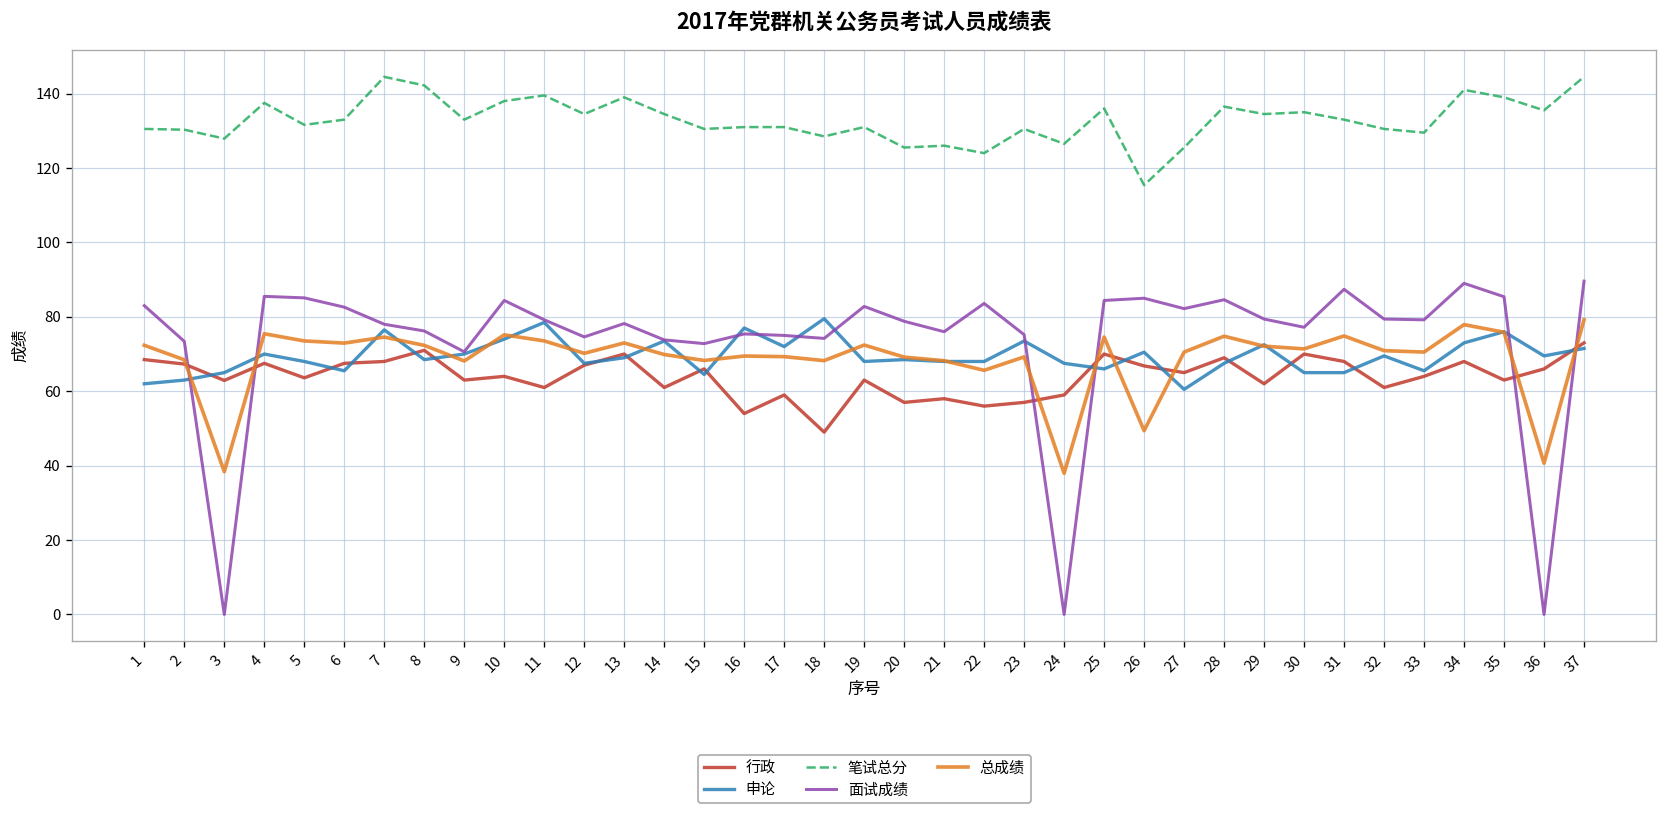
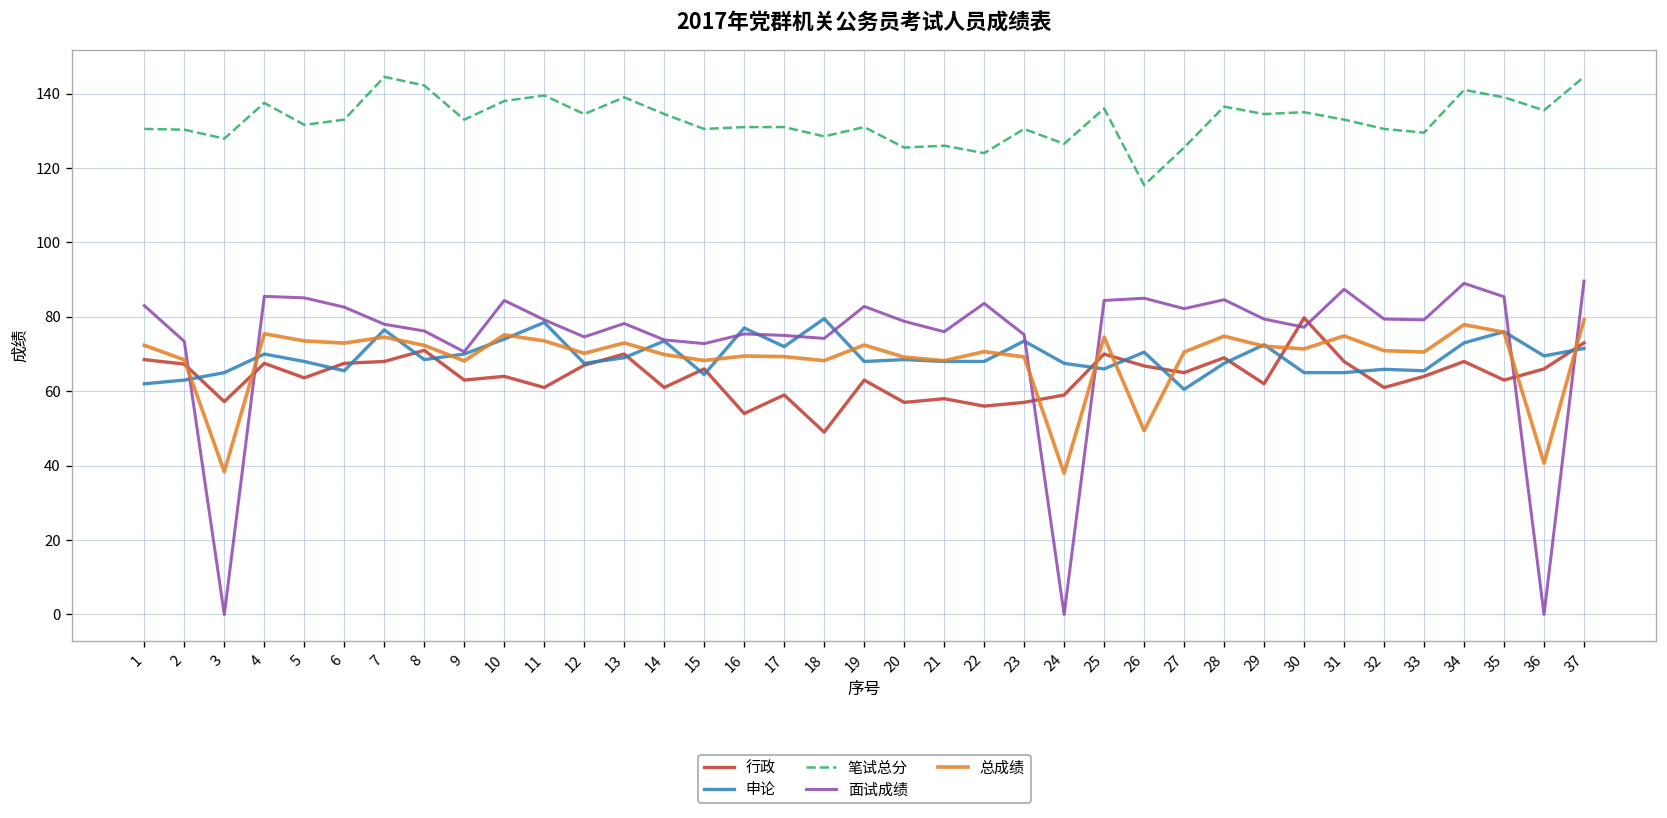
  {
    "行政": {
      "1": 69,
      "2": 67,
-     "3": 63,
+     "3": 57,
      "4": 68,
      "5": 64,
      "6": 68,
      "7": 68,
      "8": 71,
      "9": 63,
      "10": 64,
      "11": 61,
      "13": 70,
      "14": 61,
      "15": 66,
      "16": 54,
      "17": 59,
      "18": 49,
      "19": 63,
      "20": 57,
      "21": 58,
      "22": 56,
      "23": 57,
      "24": 59,
      "25": 70,
      "26": 67,
      "27": 65,
      "28": 69,
      "29": 62,
-     "30": 70,
+     "30": 80,
      "31": 68,
      "32": 61,
      "33": 64,
      "34": 68,
      "35": 63,
      "36": 66,
      "37": 73
    },
    "申论": {
      "1": 62,
      "2": 63,
      "3": 65,
      "4": 70,
      "5": 68,
      "6": 66,
      "7": 77,
      "8": 69,
      "10": 74,
      "13": 69,
      "15": 65,
      "16": 77,
      "17": 72,
      "18": 80,
      "19": 68,
      "22": 68,
      "23": 74,
      "24": 68,
      "25": 66,
      "26": 71,
      "27": 61,
      "28": 68,
      "30": 65,
      "31": 65,
-     "32": 70,
+     "32": 66,
      "33": 66,
      "34": 73,
      "36": 70,
      "37": 72
    },
    "笔试总分": {
      "1": 131,
      "2": 130,
      "3": 128,
      "4": 138,
      "5": 132,
      "6": 133,
      "7": 145,
      "8": 142,
      "9": 133,
      "10": 138,
      "11": 140,
      "12": 135,
      "13": 139,
      "14": 135,
      "15": 131,
      "16": 131,
      "17": 131,
      "18": 129,
      "19": 131,
      "20": 126,
      "21": 126,
      "22": 124,
      "23": 131,
      "24": 127,
      "25": 136,
      "26": 115,
      "27": 126,
      "28": 137,
      "29": 135,
      "30": 135,
      "31": 133,
      "32": 131,
      "33": 130,
      "34": 141,
      "35": 139,
      "36": 136,
      "37": 145
    },
    "面试成绩": {
      "1": 83,
      "2": 73,
      "3": 0,
      "4": 86,
      "5": 85,
      "6": 83,
      "7": 78,
      "8": 76,
      "10": 84,
      "12": 75,
      "13": 78,
      "15": 73,
      "16": 75,
      "17": 75,
      "18": 74,
      "19": 83,
      "20": 79,
      "21": 76,
      "22": 84,
      "23": 75,
      "24": 0,
      "25": 84,
      "26": 85,
      "27": 82,
      "28": 85,
      "29": 79,
      "30": 77,
      "31": 87,
      "32": 79,
      "33": 79,
      "34": 89,
      "35": 85,
      "36": 0,
      "37": 90
    },
    "总成绩": {
      "1": 72,
      "2": 68,
      "3": 38,
      "4": 75,
      "5": 74,
      "6": 73,
      "7": 75,
      "8": 72,
      "9": 68,
      "10": 75,
      "11": 74,
      "12": 70,
      "13": 73,
      "14": 70,
      "15": 68,
      "16": 69,
      "17": 69,
      "18": 68,
      "19": 72,
-     "22": 66,
+     "22": 71,
      "23": 69,
      "24": 38,
      "25": 75,
      "26": 49,
      "27": 71,
      "28": 75,
      "30": 71,
      "31": 75,
      "32": 71,
      "33": 71,
      "34": 78,
      "36": 41,
      "37": 79
    }
  }
